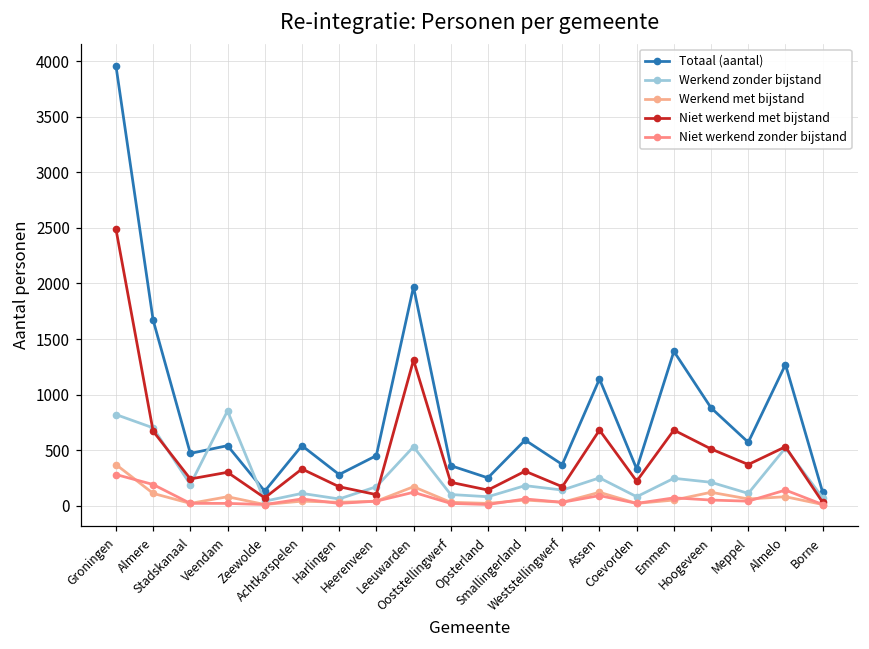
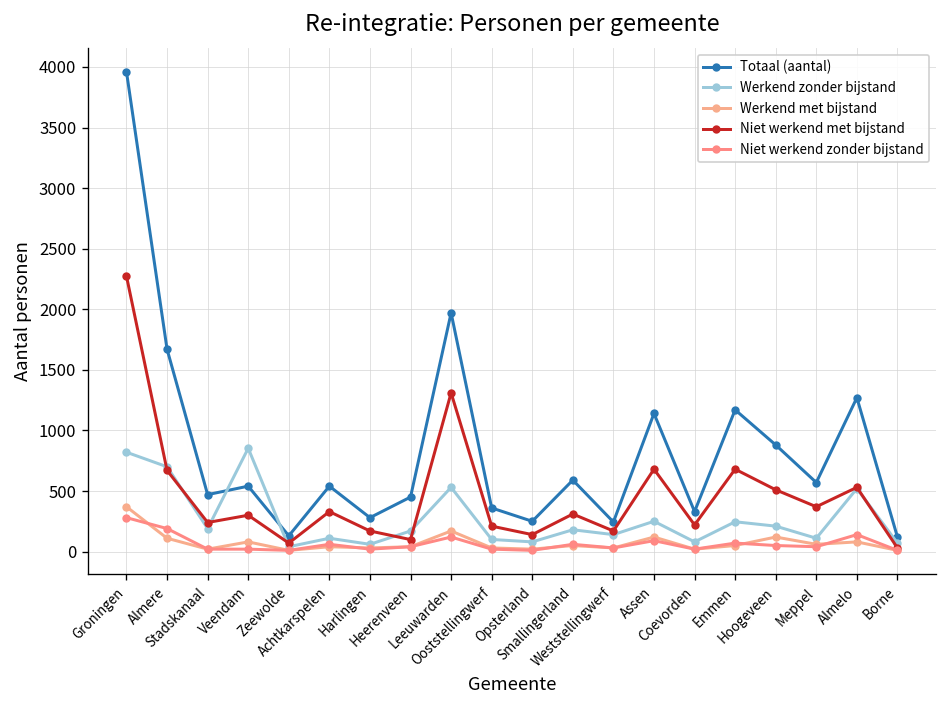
  {
    "Totaal (aantal)": {
      "Groningen": 3960,
      "Almere": 1670,
      "Stadskanaal": 470,
      "Veendam": 540,
      "Zeewolde": 130,
      "Achtkarspelen": 540,
      "Harlingen": 280,
      "Heerenveen": 450,
      "Leeuwarden": 1970,
      "Ooststellingwerf": 360,
      "Opsterland": 250,
      "Smallingerland": 590,
-     "Weststellingwerf": 370,
+     "Weststellingwerf": 240,
      "Assen": 1140,
      "Coevorden": 330,
-     "Emmen": 1390,
+     "Emmen": 1170,
      "Hoogeveen": 880,
      "Meppel": 570,
      "Almelo": 1270,
      "Borne": 120
    },
    "Werkend zonder bijstand": {
      "Groningen": 820,
      "Almere": 700,
      "Stadskanaal": 190,
      "Veendam": 850,
      "Zeewolde": 40,
      "Achtkarspelen": 110,
      "Harlingen": 60,
      "Heerenveen": 170,
      "Leeuwarden": 530,
      "Ooststellingwerf": 100,
      "Opsterland": 80,
      "Smallingerland": 180,
      "Weststellingwerf": 140,
      "Assen": 250,
      "Coevorden": 80,
      "Emmen": 250,
      "Hoogeveen": 210,
      "Meppel": 110,
      "Borne": 70
    },
    "Niet werkend met bijstand": {
-     "Groningen": 2490,
+     "Groningen": 2270,
      "Almere": 670,
      "Stadskanaal": 240,
      "Veendam": 300,
      "Zeewolde": 70,
      "Achtkarspelen": 330,
      "Harlingen": 170,
      "Heerenveen": 100,
      "Leeuwarden": 1310,
      "Ooststellingwerf": 210,
      "Opsterland": 140,
      "Smallingerland": 310,
      "Weststellingwerf": 170,
      "Assen": 680,
      "Coevorden": 220,
      "Emmen": 680,
      "Hoogeveen": 510,
      "Meppel": 370
    }
  }
